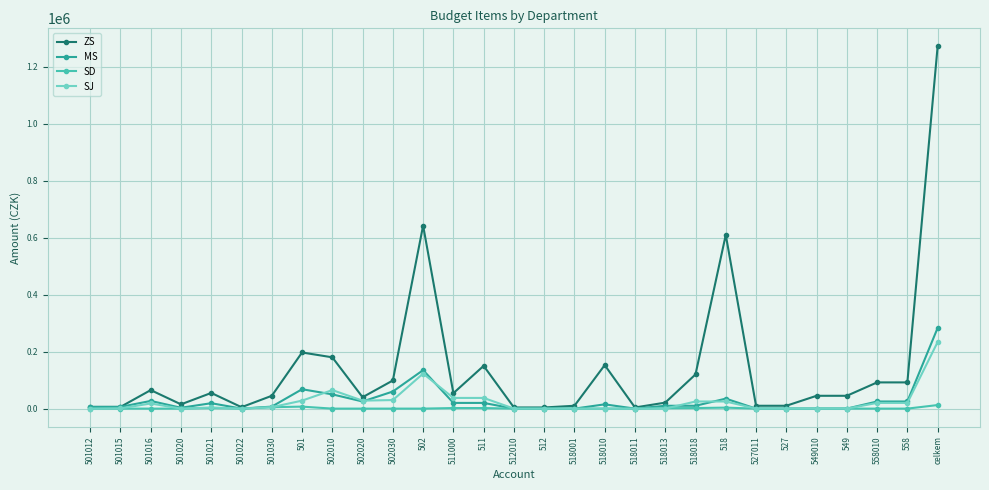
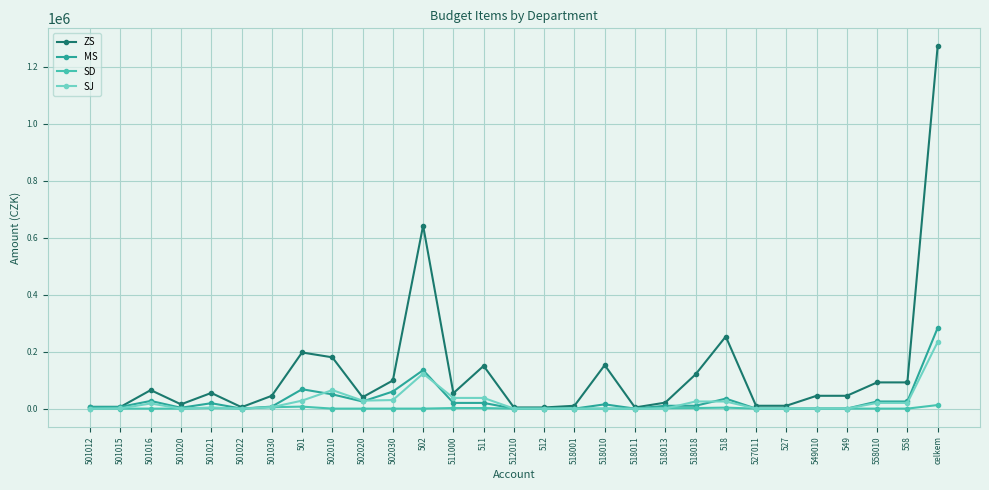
  {
    "ZS": {
      "501016": 70000,
      "501020": 20000,
      "501021": 60000,
      "501030": 50000,
      "501": 200000,
      "502010": 180000,
      "502020": 40000,
      "502030": 100000,
      "502": 640000,
      "511000": 50000,
      "511": 150000,
      "518001": 10000,
      "518010": 150000,
      "518013": 20000,
      "518018": 120000,
-     "518": 610000,
+     "518": 250000,
      "527011": 10000,
      "527": 10000,
      "549010": 50000,
      "549": 50000,
      "558010": 90000,
      "558": 90000,
      "celkem": 1270000
    }
  }
